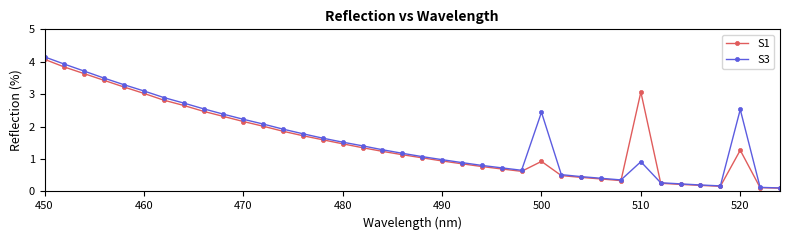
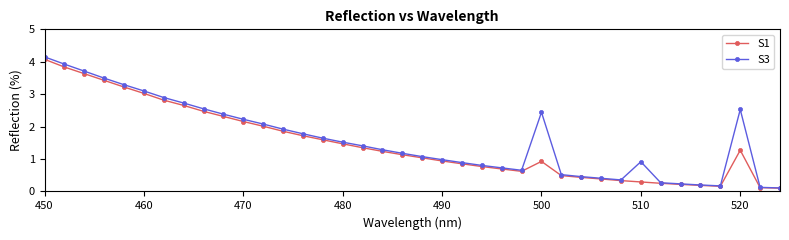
  {
    "S1": {
      "500": 0.9,
-     "510": 3.1,
+     "510": 0.3,
      "520": 1.3
    },
    "S3": {
      "500": 2.4,
      "510": 0.9,
      "520": 2.5
    }
  }
